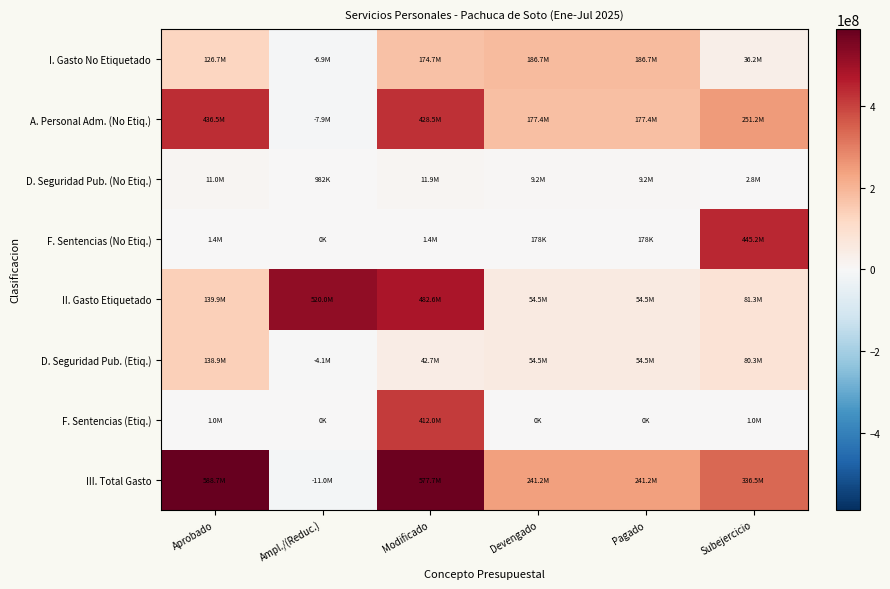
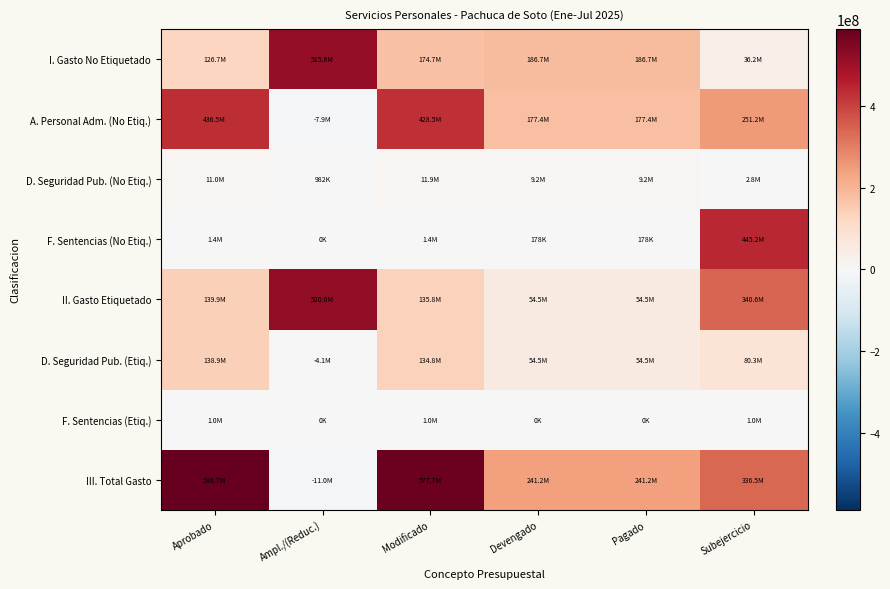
  {
    "I. Gasto No Etiquetado": {
      "Aprobado": "126.7M",
-     "Ampl./(Reduc.)": "-6.9M",
+     "Ampl./(Reduc.)": "515.6M",
      "Modificado": "174.7M",
      "Devengado": "186.7M",
      "Pagado": "186.7M",
      "Subejercicio": "36.2M"
    },
    "A. Personal Adm. (No Etiq.)": {
      "Aprobado": "436.5M",
      "Ampl./(Reduc.)": "-7.9M",
      "Modificado": "428.5M",
      "Devengado": "177.4M",
      "Pagado": "177.4M",
      "Subejercicio": "251.2M"
    },
    "D. Seguridad Pub. (No Etiq.)": {
      "Aprobado": "11.0M",
      "Ampl./(Reduc.)": "982K",
      "Modificado": "11.9M",
      "Devengado": "9.2M",
      "Pagado": "9.2M",
      "Subejercicio": "2.8M"
    },
    "F. Sentencias (No Etiq.)": {
      "Aprobado": "1.4M",
      "Ampl./(Reduc.)": "0K",
      "Modificado": "1.4M",
      "Devengado": "178K",
      "Pagado": "178K",
      "Subejercicio": "445.2M"
    },
    "II. Gasto Etiquetado": {
      "Aprobado": "139.9M",
      "Ampl./(Reduc.)": "520.0M",
-     "Modificado": "482.6M",
+     "Modificado": "135.8M",
      "Devengado": "54.5M",
      "Pagado": "54.5M",
-     "Subejercicio": "81.3M"
+     "Subejercicio": "340.6M"
    },
    "D. Seguridad Pub. (Etiq.)": {
      "Aprobado": "138.9M",
      "Ampl./(Reduc.)": "-4.1M",
-     "Modificado": "42.7M",
+     "Modificado": "134.8M",
      "Devengado": "54.5M",
      "Pagado": "54.5M",
      "Subejercicio": "80.3M"
    },
    "F. Sentencias (Etiq.)": {
      "Aprobado": "1.0M",
      "Ampl./(Reduc.)": "0K",
-     "Modificado": "412.0M",
+     "Modificado": "1.0M",
      "Devengado": "0K",
      "Pagado": "0K",
      "Subejercicio": "1.0M"
    },
    "III. Total Gasto": {
      "Aprobado": "588.7M",
      "Ampl./(Reduc.)": "-11.0M",
      "Modificado": "577.7M",
      "Devengado": "241.2M",
      "Pagado": "241.2M",
      "Subejercicio": "336.5M"
    }
  }
